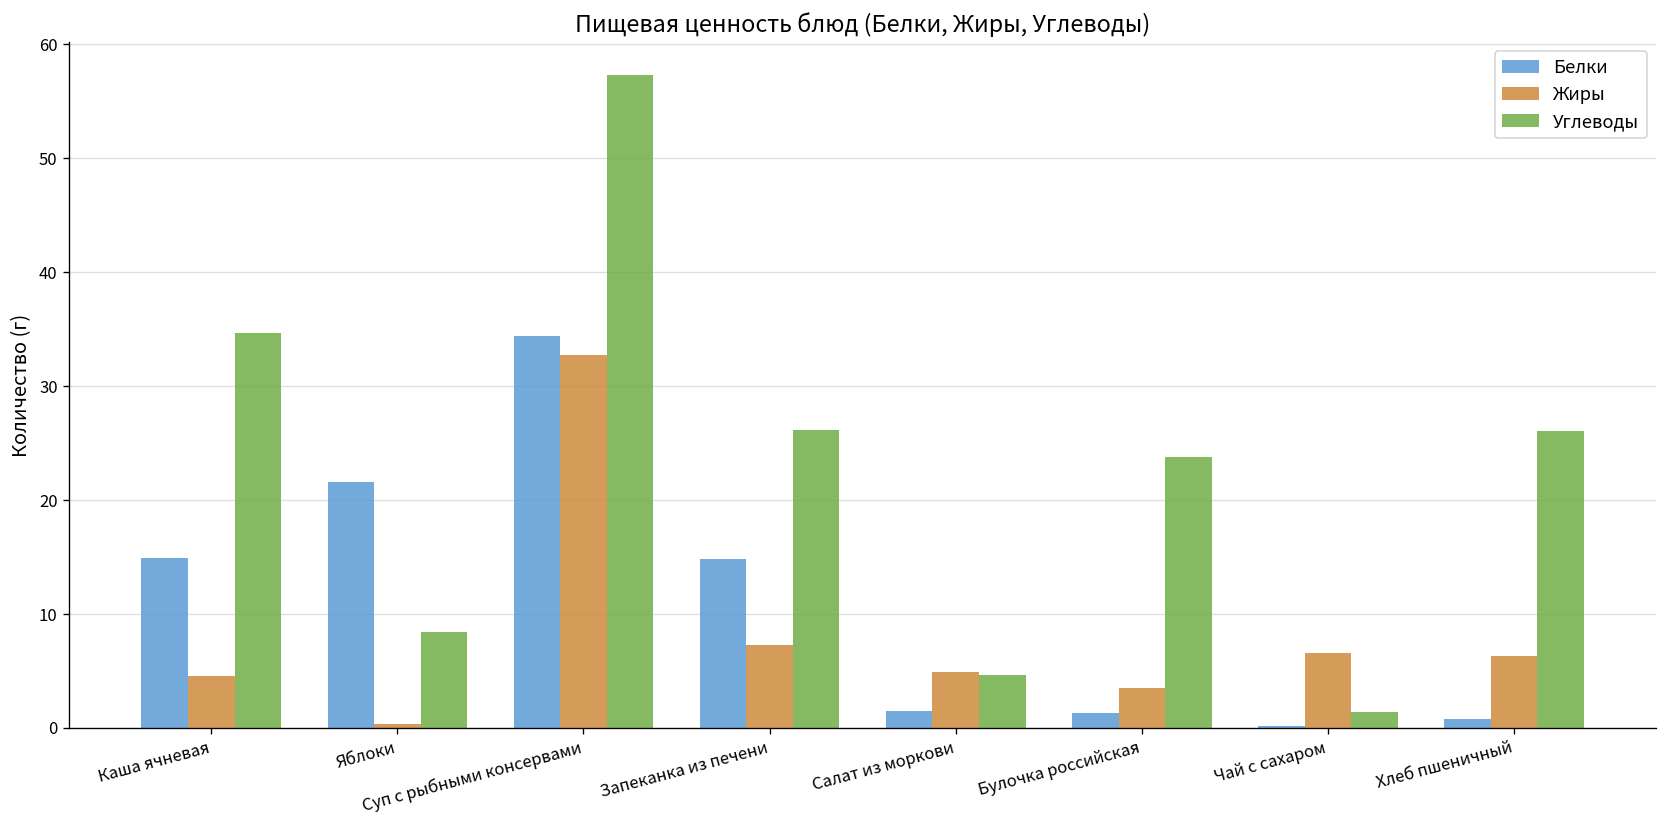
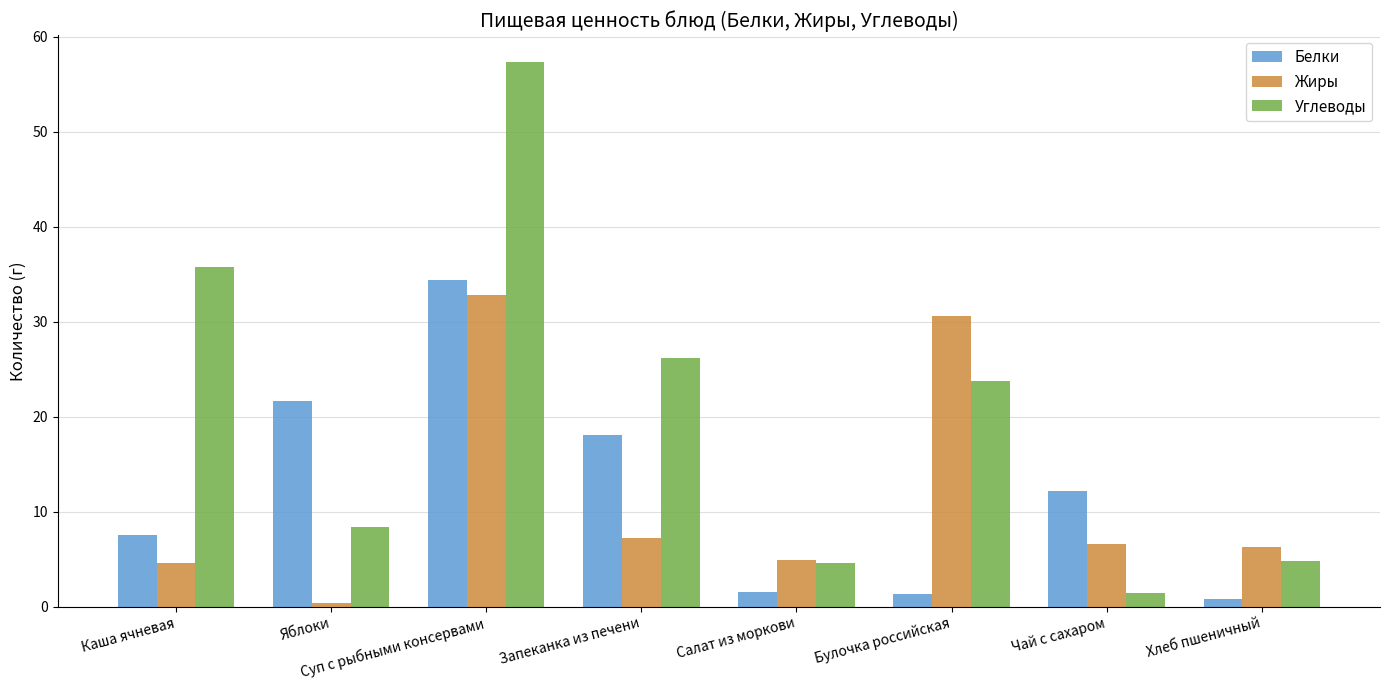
  {
    "Белки": {
-     "Каша ячневая": 15,
+     "Каша ячневая": 8,
      "Яблоки": 22,
      "Суп с рыбными консервами": 34,
-     "Запеканка из печени": 15,
+     "Запеканка из печени": 18,
      "Салат из моркови": 2,
      "Булочка российская": 1,
-     "Чай с сахаром": 0,
+     "Чай с сахаром": 12,
      "Хлеб пшеничный": 1
    },
    "Жиры": {
      "Каша ячневая": 5,
      "Яблоки": 0,
      "Суп с рыбными консервами": 33,
      "Запеканка из печени": 7,
      "Салат из моркови": 5,
-     "Булочка российская": 4,
+     "Булочка российская": 31,
      "Чай с сахаром": 7,
      "Хлеб пшеничный": 6
    },
    "Углеводы": {
-     "Каша ячневая": 35,
+     "Каша ячневая": 36,
      "Яблоки": 8,
      "Суп с рыбными консервами": 57,
      "Запеканка из печени": 26,
      "Салат из моркови": 5,
      "Булочка российская": 24,
      "Чай с сахаром": 1,
-     "Хлеб пшеничный": 26
+     "Хлеб пшеничный": 5
    }
  }
